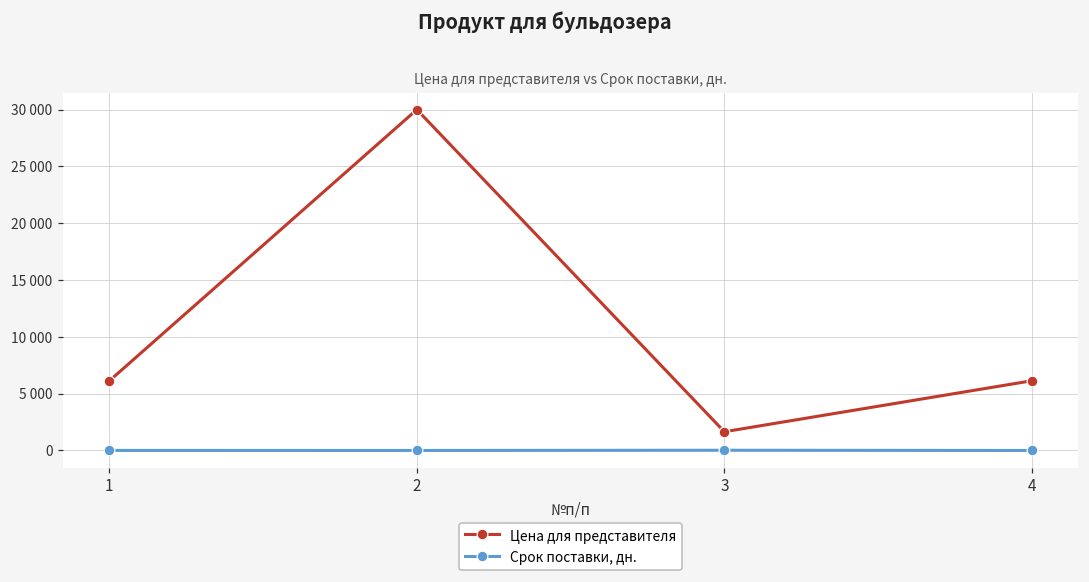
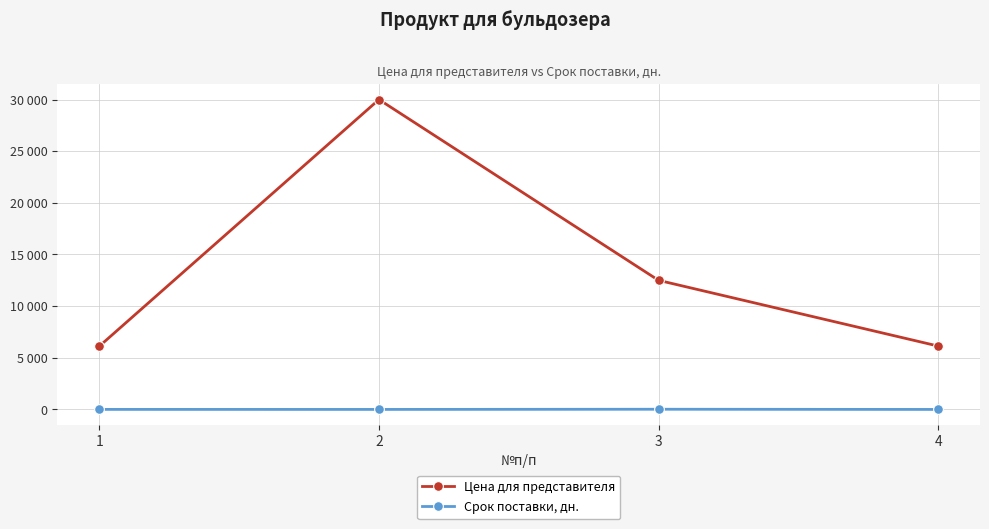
  {
    "Цена для представителя": {
      "1": 6100,
      "2": 30000,
-     "3": 1700,
+     "3": 12500,
      "4": 6100
    },
    "Срок поставки, дн.": {
      "1": 0,
      "2": 0,
      "3": 0,
      "4": 0
    }
  }
